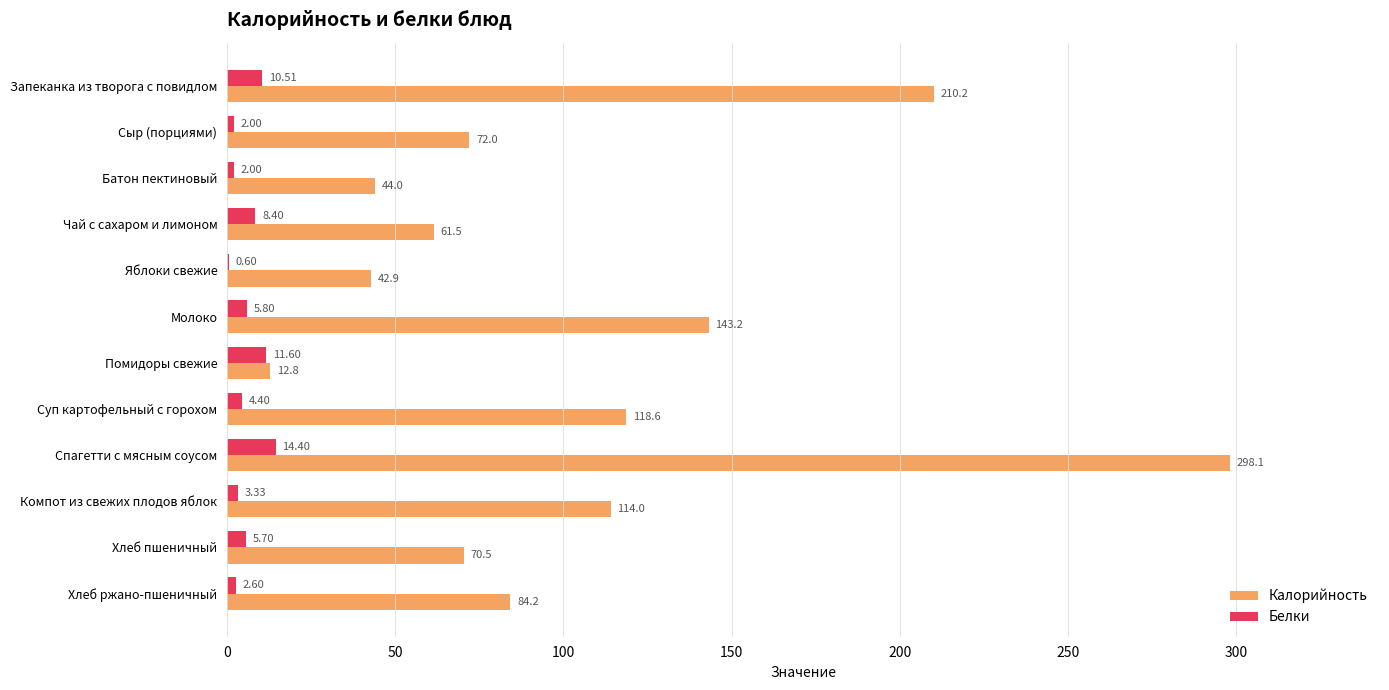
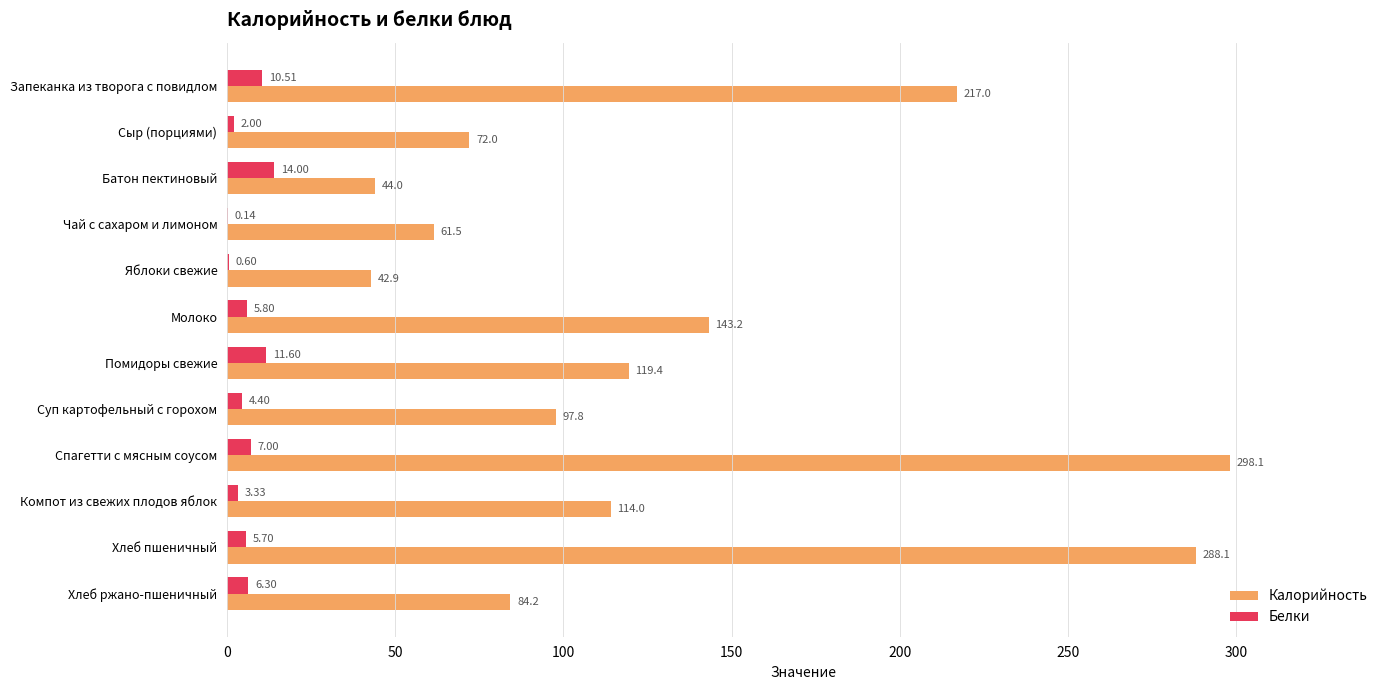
  {
    "Калорийность": {
-     "Запеканка из творога с повидлом": 210.2,
+     "Запеканка из творога с повидлом": 217.0,
      "Сыр (порциями)": 72.0,
      "Батон пектиновый": 44.0,
      "Чай с сахаром и лимоном": 61.5,
      "Яблоки свежие": 42.9,
      "Молоко": 143.2,
-     "Помидоры свежие": 12.8,
-     "Суп картофельный с горохом": 118.6,
+     "Помидоры свежие": 119.4,
+     "Суп картофельный с горохом": 97.8,
      "Спагетти с мясным соусом": 298.1,
      "Компот из свежих плодов яблок": 114.0,
-     "Хлеб пшеничный": 70.5,
+     "Хлеб пшеничный": 288.1,
      "Хлеб ржано-пшеничный": 84.2
    },
    "Белки": {
      "Запеканка из творога с повидлом": 10.51,
      "Сыр (порциями)": 2.00,
-     "Батон пектиновый": 2.00,
-     "Чай с сахаром и лимоном": 8.40,
+     "Батон пектиновый": 14.00,
+     "Чай с сахаром и лимоном": 0.14,
      "Яблоки свежие": 0.60,
      "Молоко": 5.80,
      "Помидоры свежие": 11.60,
      "Суп картофельный с горохом": 4.40,
-     "Спагетти с мясным соусом": 14.40,
+     "Спагетти с мясным соусом": 7.00,
      "Компот из свежих плодов яблок": 3.33,
      "Хлеб пшеничный": 5.70,
-     "Хлеб ржано-пшеничный": 2.60
+     "Хлеб ржано-пшеничный": 6.30
    }
  }
